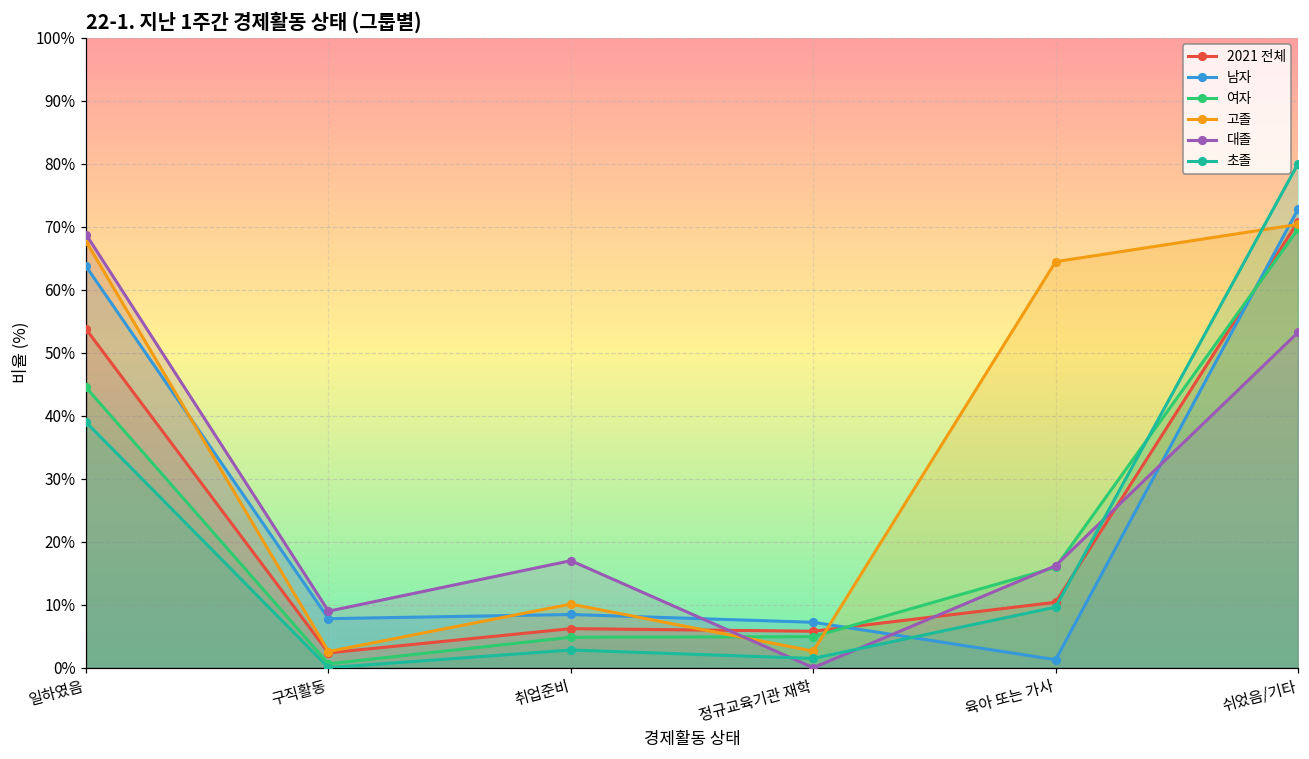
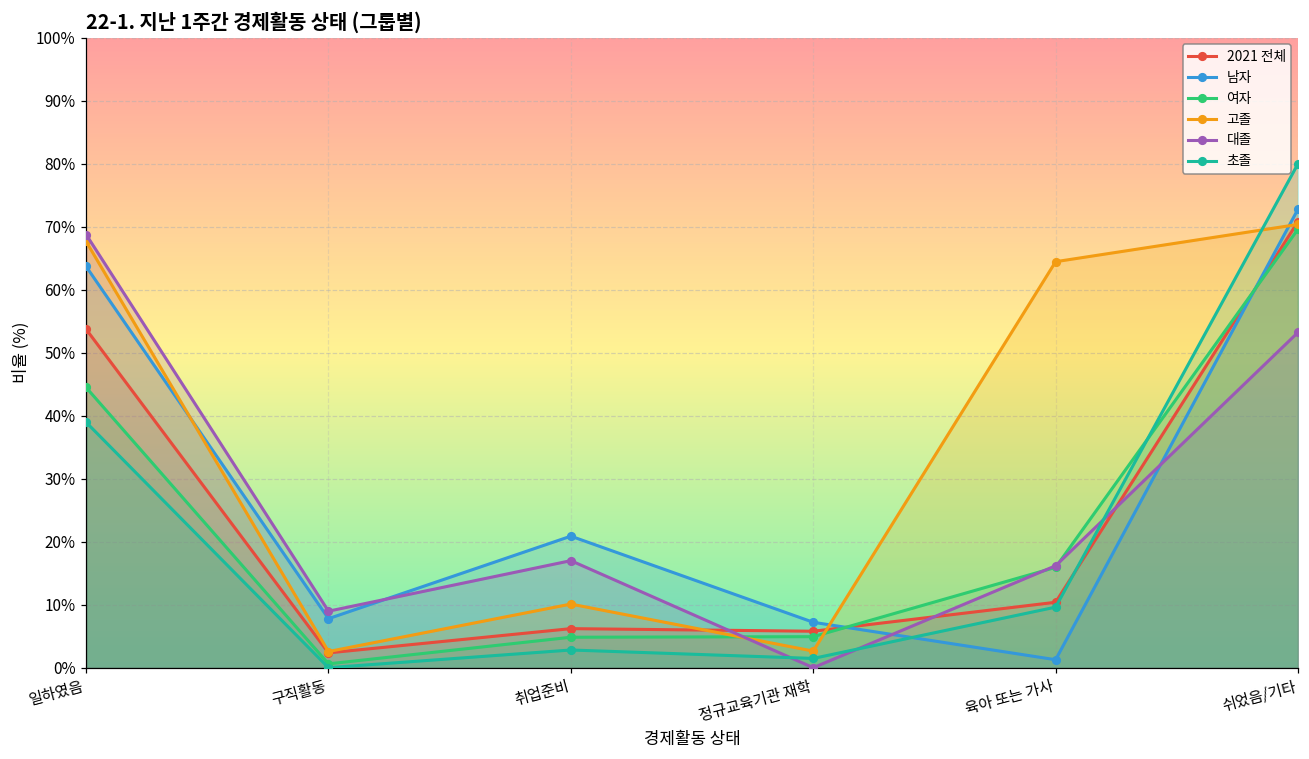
  {
    "2021 전체": {
      "일하였음": "54%",
      "취업준비": "6%",
      "정규교육기관 재학": "6%",
      "육아 또는 가사": "10%"
    },
    "남자": {
      "일하였음": "64%",
      "구직활동": "8%",
-     "취업준비": "8%",
+     "취업준비": "21%",
      "정규교육기관 재학": "7%",
      "육아 또는 가사": "1%",
      "쉬었음/기타": "73%"
    },
    "고졸": {
      "일하였음": "68%",
      "취업준비": "10%",
      "정규교육기관 재학": "3%",
      "육아 또는 가사": "64%"
    },
    "대졸": {
      "일하였음": "69%",
      "구직활동": "9%",
      "취업준비": "17%",
      "정규교육기관 재학": "0%",
      "쉬었음/기타": "53%"
    }
  }
